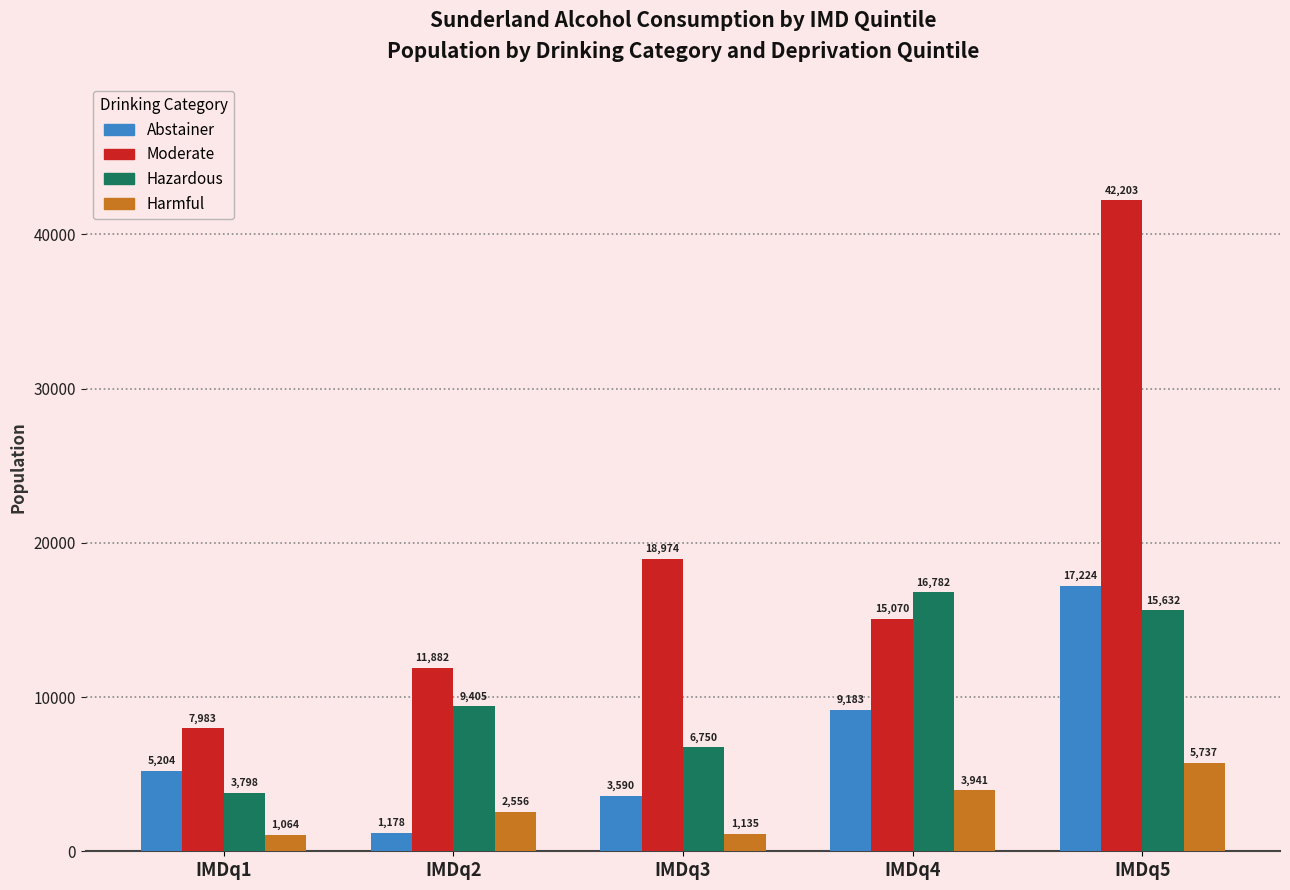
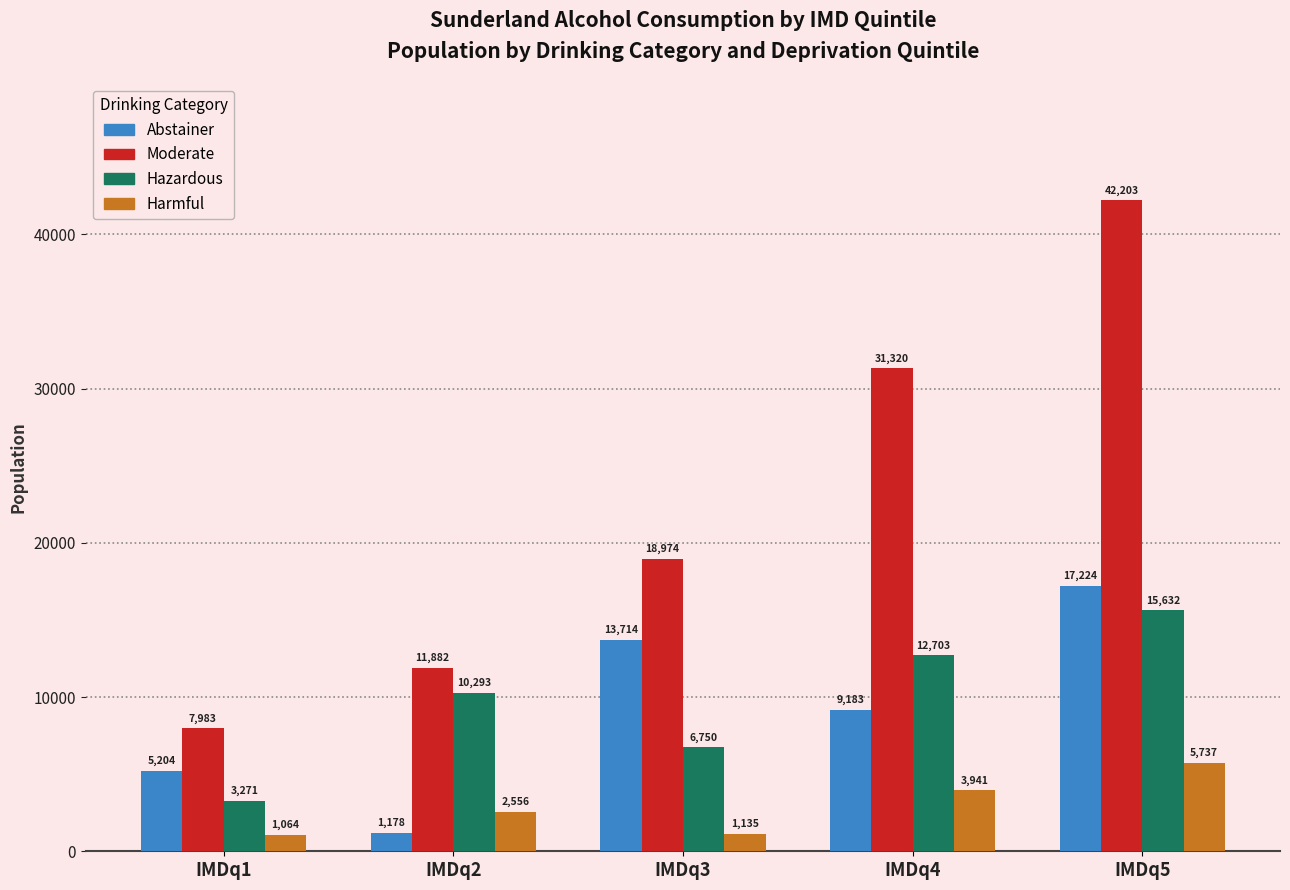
  {
    "Abstainer": {
      "IMDq1": "5,204",
      "IMDq2": "1,178",
-     "IMDq3": "3,590",
+     "IMDq3": "13,714",
      "IMDq4": "9,183",
      "IMDq5": "17,224"
    },
    "Moderate": {
      "IMDq1": "7,983",
      "IMDq2": "11,882",
      "IMDq3": "18,974",
-     "IMDq4": "15,070",
+     "IMDq4": "31,320",
      "IMDq5": "42,203"
    },
    "Hazardous": {
-     "IMDq1": "3,798",
-     "IMDq2": "9,405",
+     "IMDq1": "3,271",
+     "IMDq2": "10,293",
      "IMDq3": "6,750",
-     "IMDq4": "16,782",
+     "IMDq4": "12,703",
      "IMDq5": "15,632"
    },
    "Harmful": {
      "IMDq1": "1,064",
      "IMDq2": "2,556",
      "IMDq3": "1,135",
      "IMDq4": "3,941",
      "IMDq5": "5,737"
    }
  }
